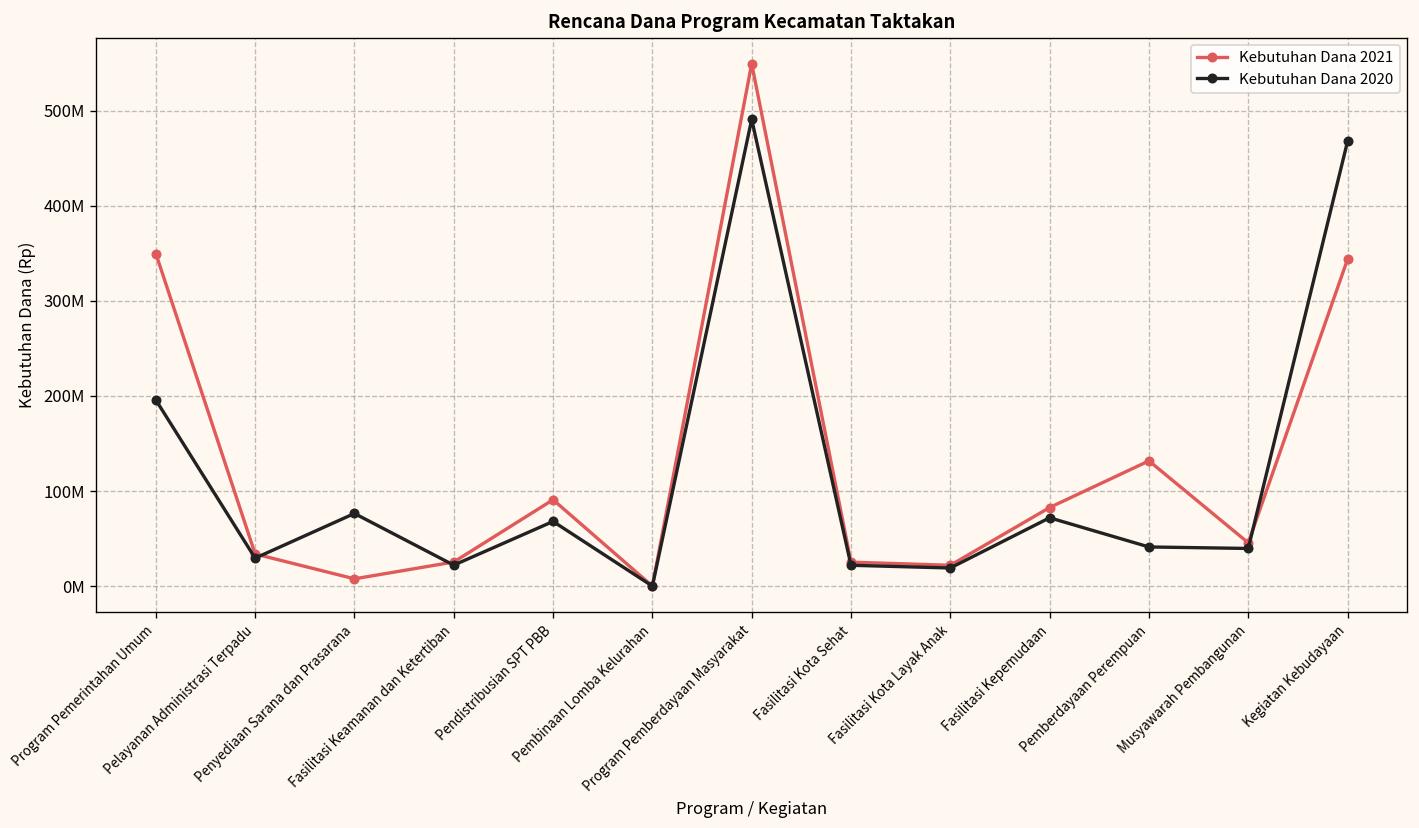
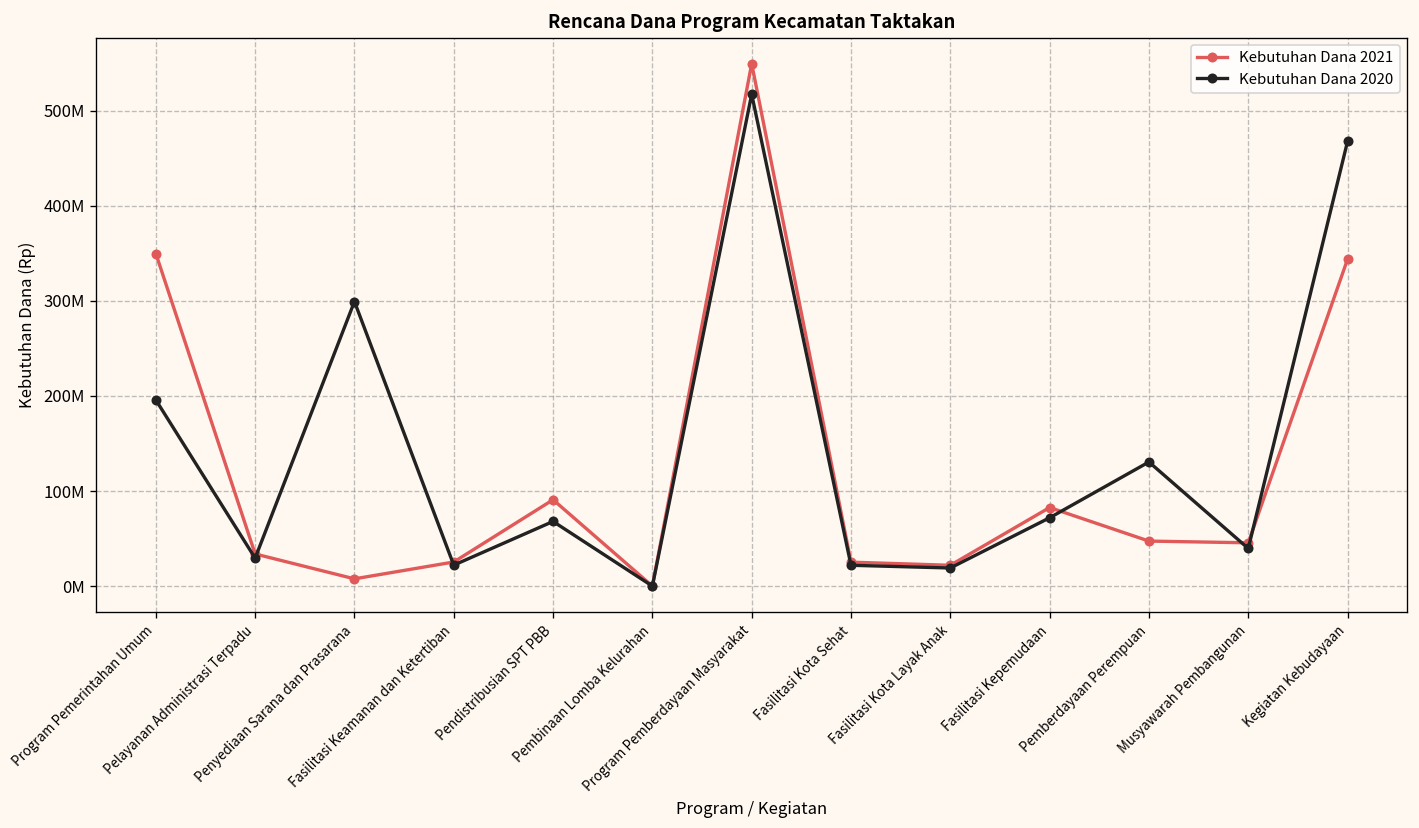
  {
    "Kebutuhan Dana 2021": {
      "Program Pemerintahan Umum": 350000000,
      "Pelayanan Administrasi Terpadu": 30000000,
      "Penyediaan Sarana dan Prasarana": 10000000,
      "Fasilitasi Keamanan dan Ketertiban": 30000000,
      "Pendistribusian SPT PBB": 90000000,
      "Program Pemberdayaan Masyarakat": 550000000,
      "Fasilitasi Kota Sehat": 30000000,
      "Fasilitasi Kepemudaan": 80000000,
-     "Pemberdayaan Perempuan": 130000000,
+     "Pemberdayaan Perempuan": 50000000,
      "Musyawarah Pembangunan": 50000000,
      "Kegiatan Kebudayaan": 340000000
    },
    "Kebutuhan Dana 2020": {
      "Program Pemerintahan Umum": 200000000,
      "Pelayanan Administrasi Terpadu": 30000000,
-     "Penyediaan Sarana dan Prasarana": 80000000,
+     "Penyediaan Sarana dan Prasarana": 300000000,
      "Fasilitasi Keamanan dan Ketertiban": 20000000,
      "Pendistribusian SPT PBB": 70000000,
-     "Program Pemberdayaan Masyarakat": 490000000,
+     "Program Pemberdayaan Masyarakat": 520000000,
      "Fasilitasi Kota Sehat": 20000000,
      "Fasilitasi Kepemudaan": 70000000,
-     "Pemberdayaan Perempuan": 40000000,
+     "Pemberdayaan Perempuan": 130000000,
      "Musyawarah Pembangunan": 40000000,
      "Kegiatan Kebudayaan": 470000000
    }
  }
